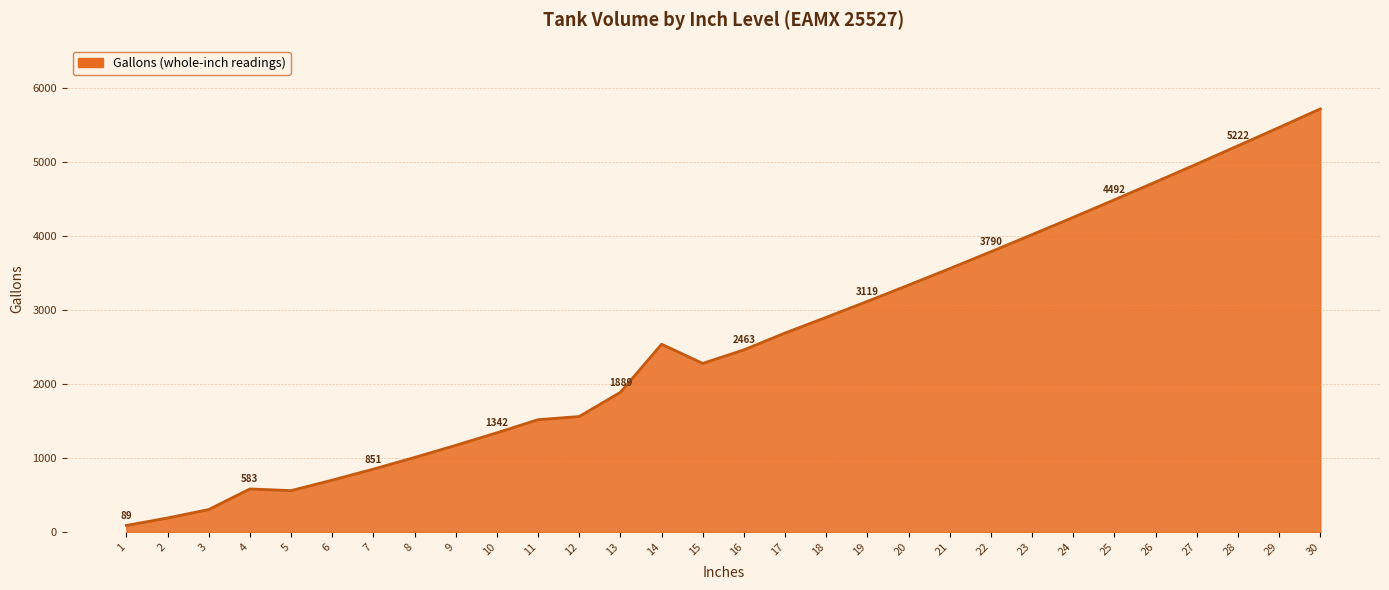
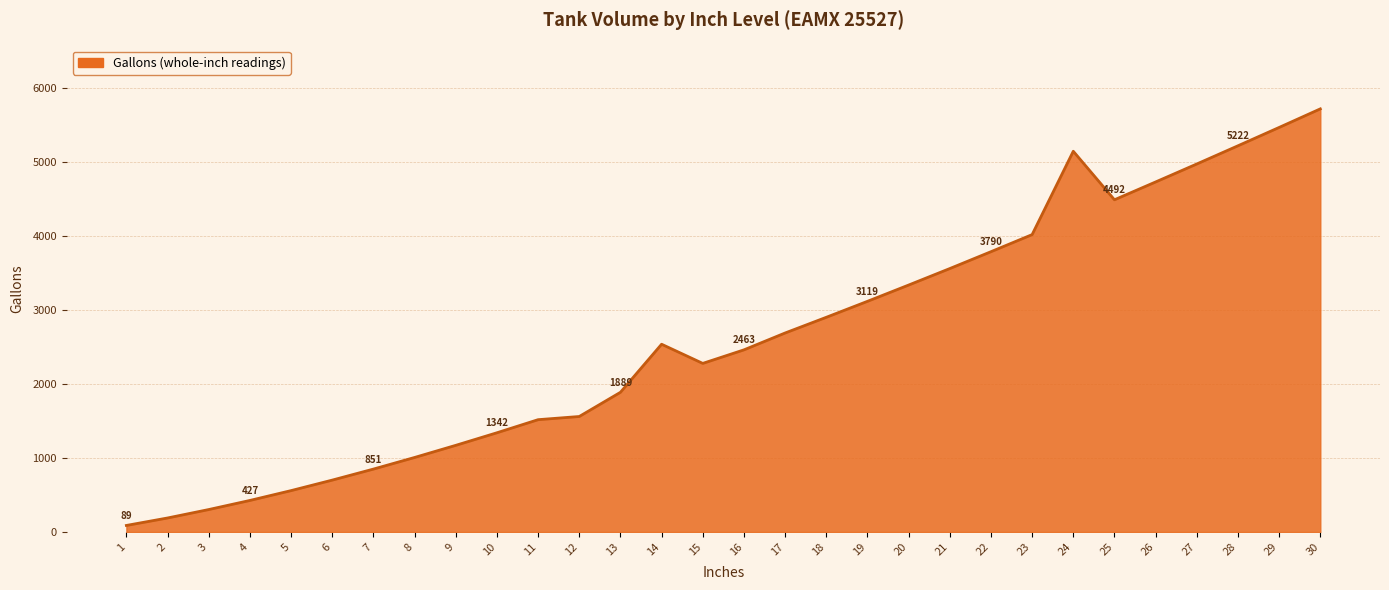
  {
    "1": 89,
-   "4": 583,
+   "4": 427,
    "7": 851,
    "10": 1342,
    "13": 1889,
    "16": 2463,
    "19": 3119,
    "22": 3790,
-   "24": 4300,
+   "24": 5100,
    "25": 4492,
    "28": 5222
  }
